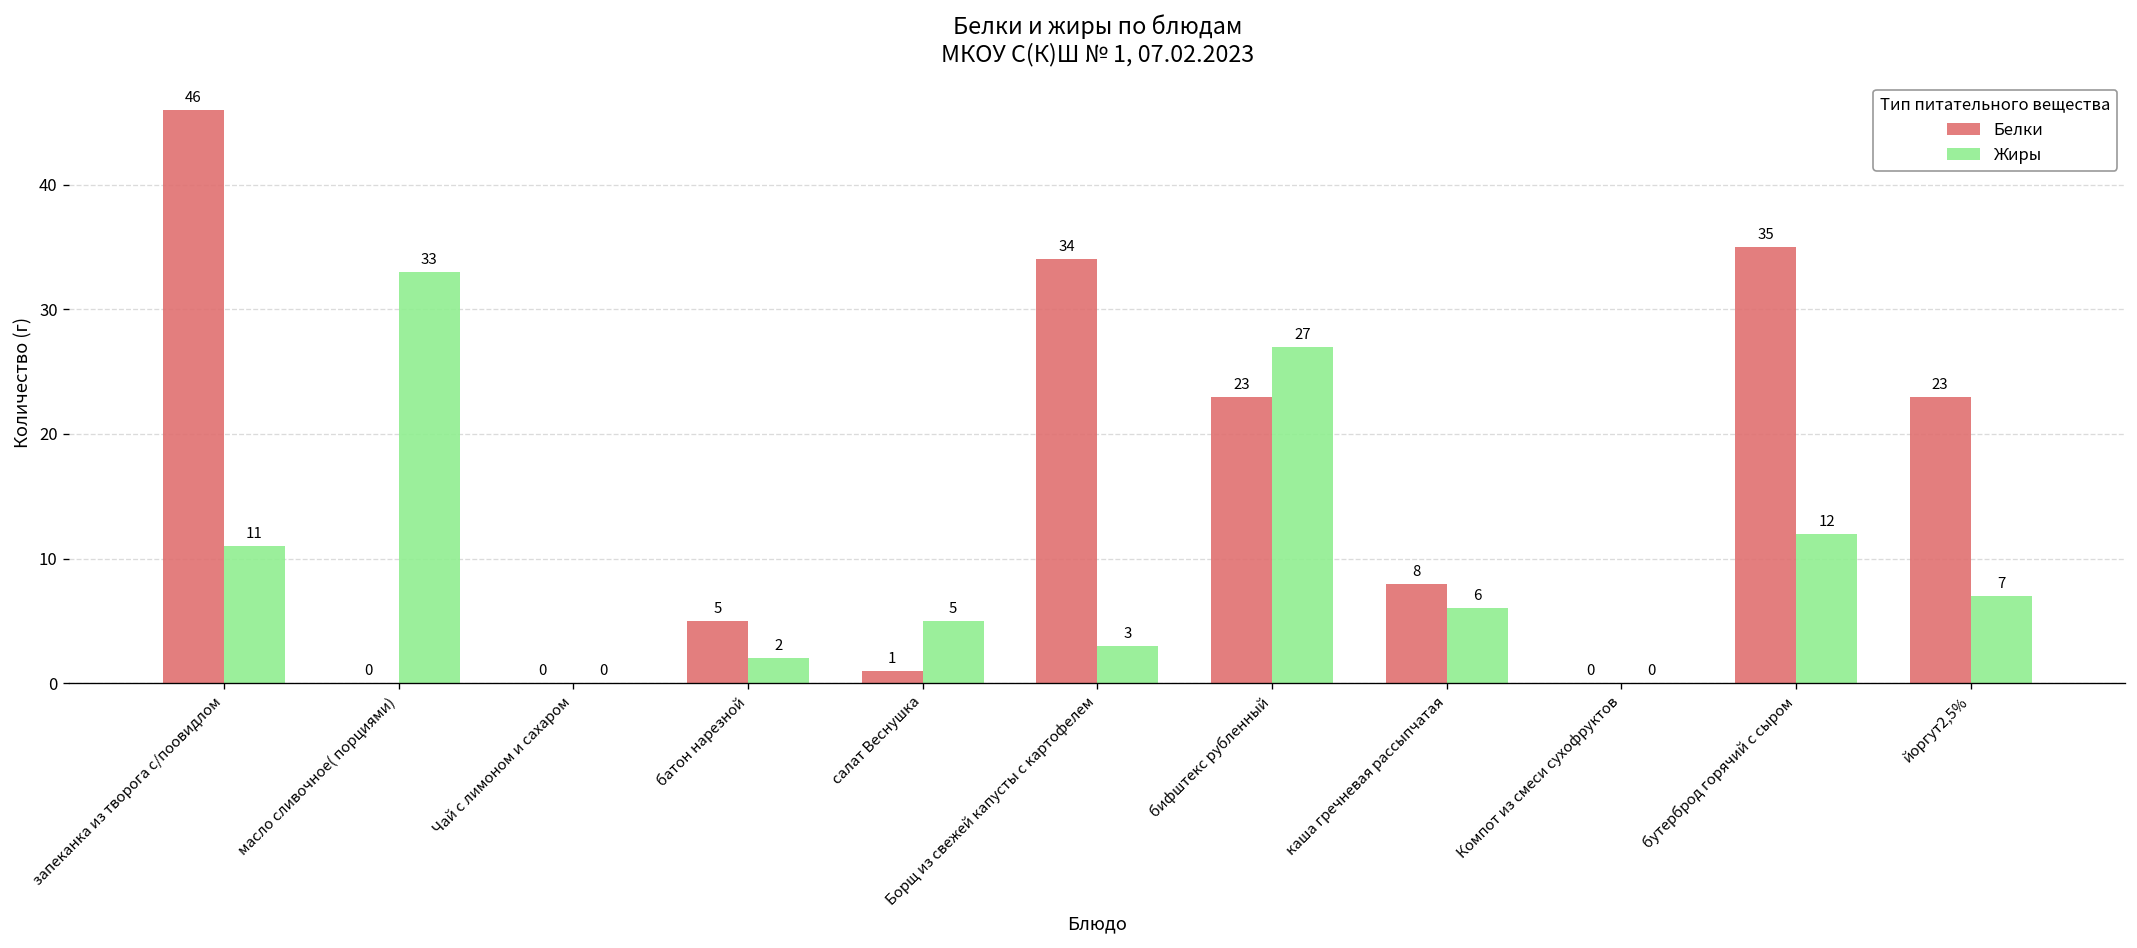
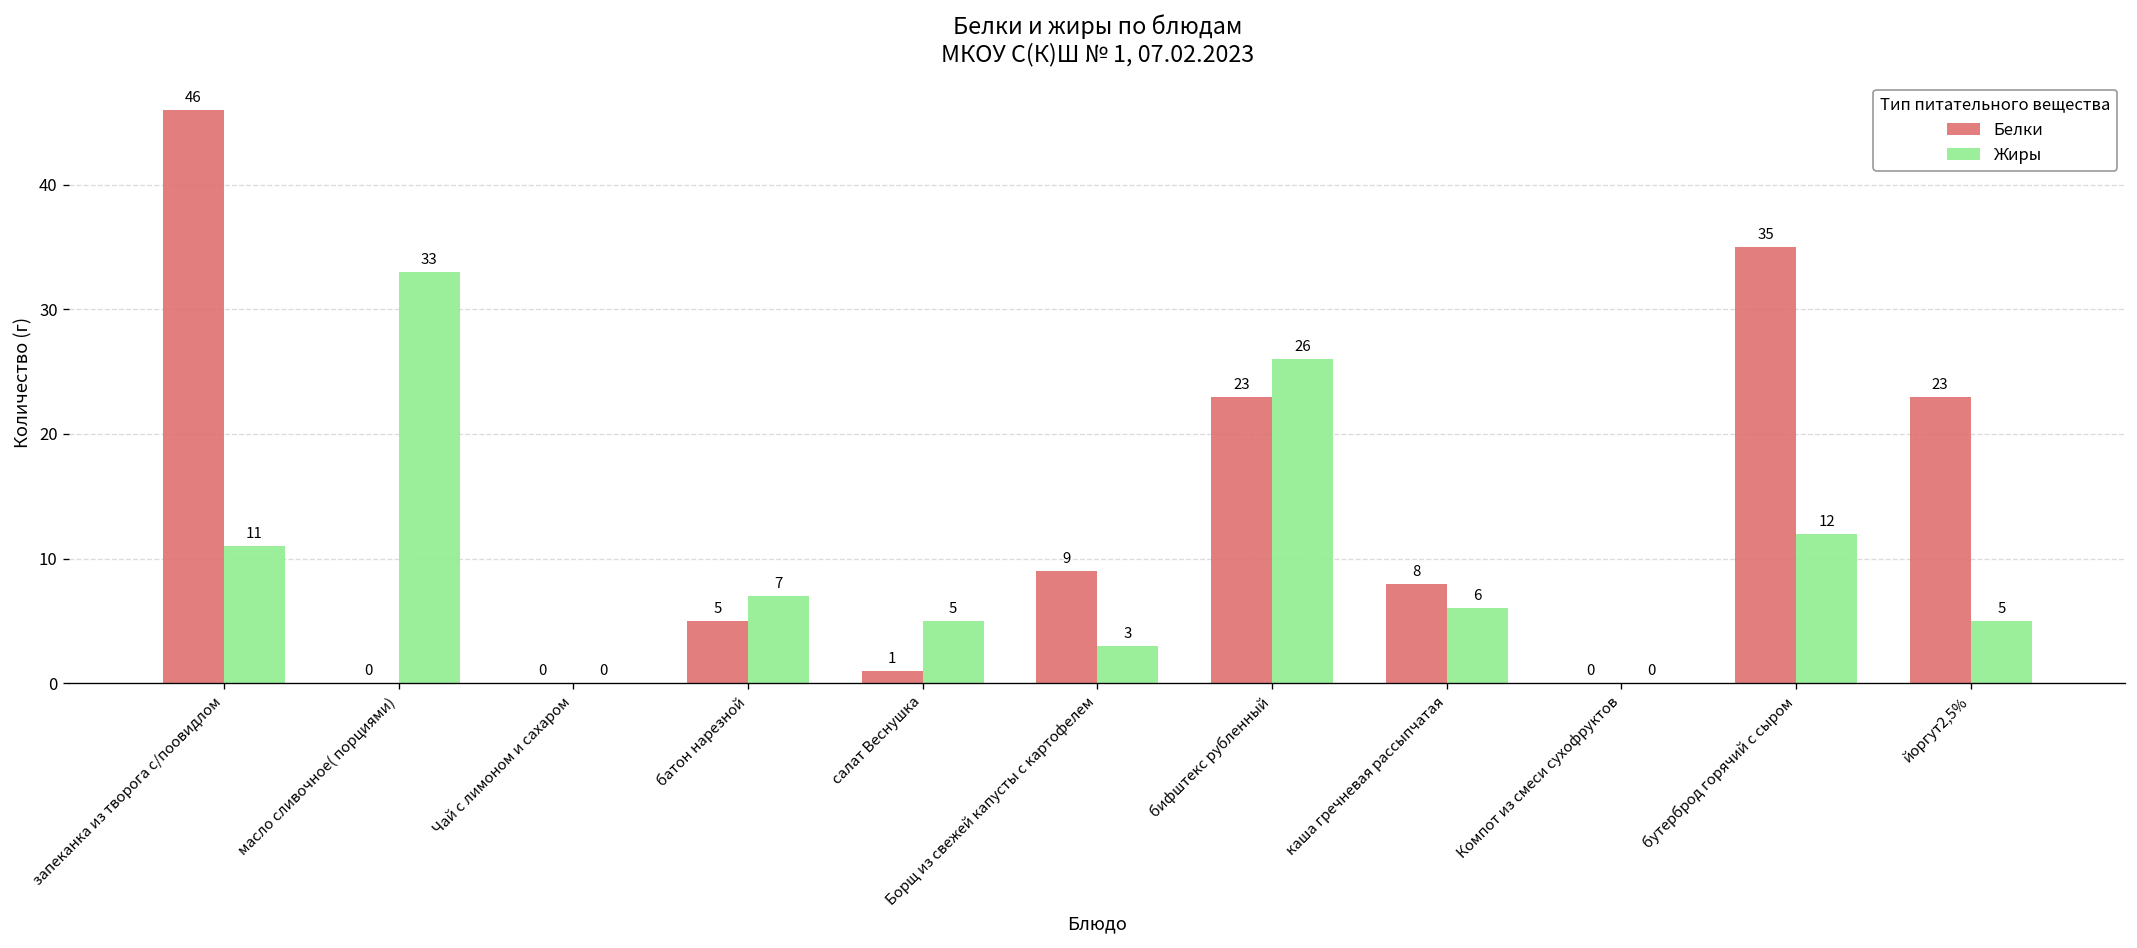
  {
    "Белки": {
      "запеканка из творога с/поовидлом": 46,
      "масло сливочное( порциями)": 0,
      "Чай с лимоном и сахаром": 0,
      "батон нарезной": 5,
      "салат Веснушка": 1,
-     "Борщ из свежей капусты с картофелем": 34,
+     "Борщ из свежей капусты с картофелем": 9,
      "бифштекс рубленный": 23,
      "каша гречневая рассыпчатая": 8,
      "Компот из смеси сухофруктов": 0,
      "бутерброд горячий с сыром": 35,
      "йоргут2,5%": 23
    },
    "Жиры": {
      "запеканка из творога с/поовидлом": 11,
      "масло сливочное( порциями)": 33,
      "Чай с лимоном и сахаром": 0,
-     "батон нарезной": 2,
+     "батон нарезной": 7,
      "салат Веснушка": 5,
      "Борщ из свежей капусты с картофелем": 3,
-     "бифштекс рубленный": 27,
+     "бифштекс рубленный": 26,
      "каша гречневая рассыпчатая": 6,
      "Компот из смеси сухофруктов": 0,
      "бутерброд горячий с сыром": 12,
-     "йоргут2,5%": 7
+     "йоргут2,5%": 5
    }
  }
